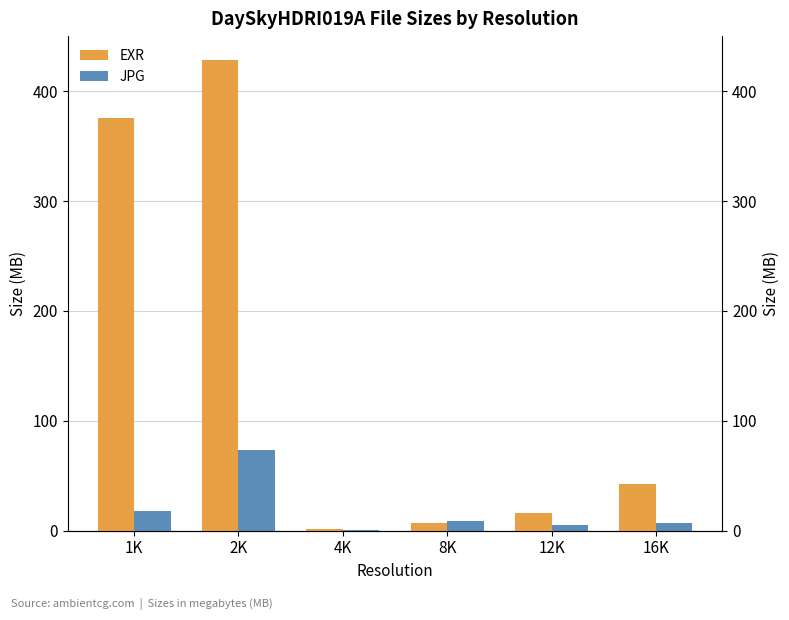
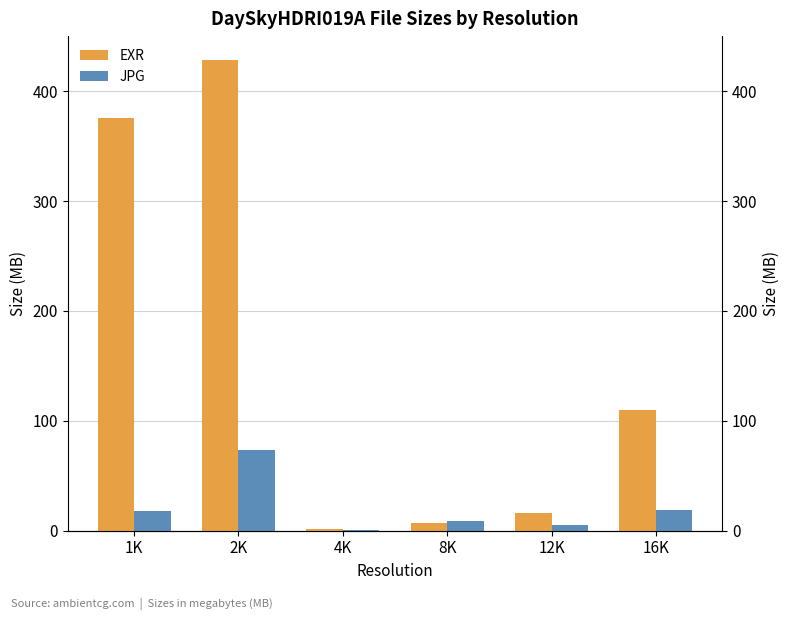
  {
    "EXR": {
      "1K": 376,
      "2K": 429,
      "8K": 7,
      "12K": 17,
-     "16K": 43
+     "16K": 110
    },
    "JPG": {
      "1K": 18,
      "2K": 74,
      "8K": 9,
      "12K": 5,
-     "16K": 7
+     "16K": 19
    }
  }
